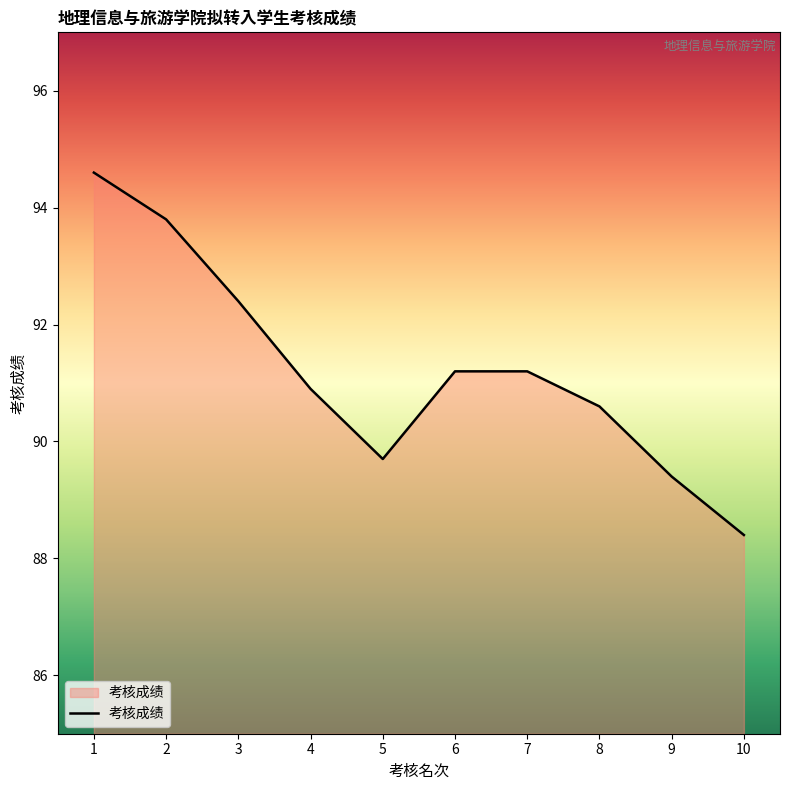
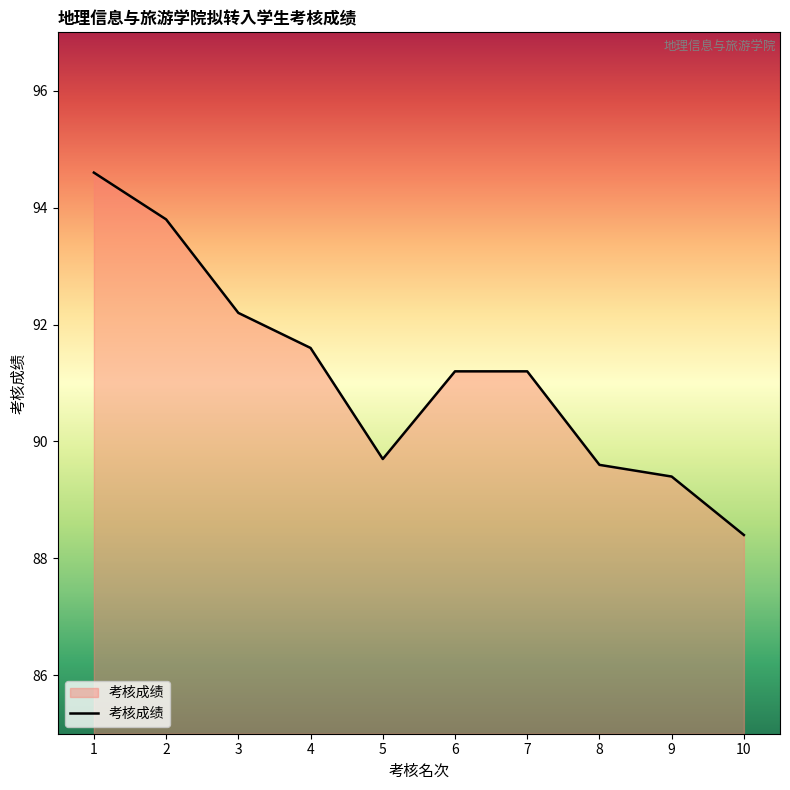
  {
    "1": 94.6,
    "2": 93.8,
-   "3": 92.4,
-   "4": 90.9,
+   "3": 92.2,
+   "4": 91.6,
    "5": 89.7,
    "6": 91.2,
    "7": 91.2,
-   "8": 90.6,
+   "8": 89.6,
    "9": 89.4,
    "10": 88.4
  }
